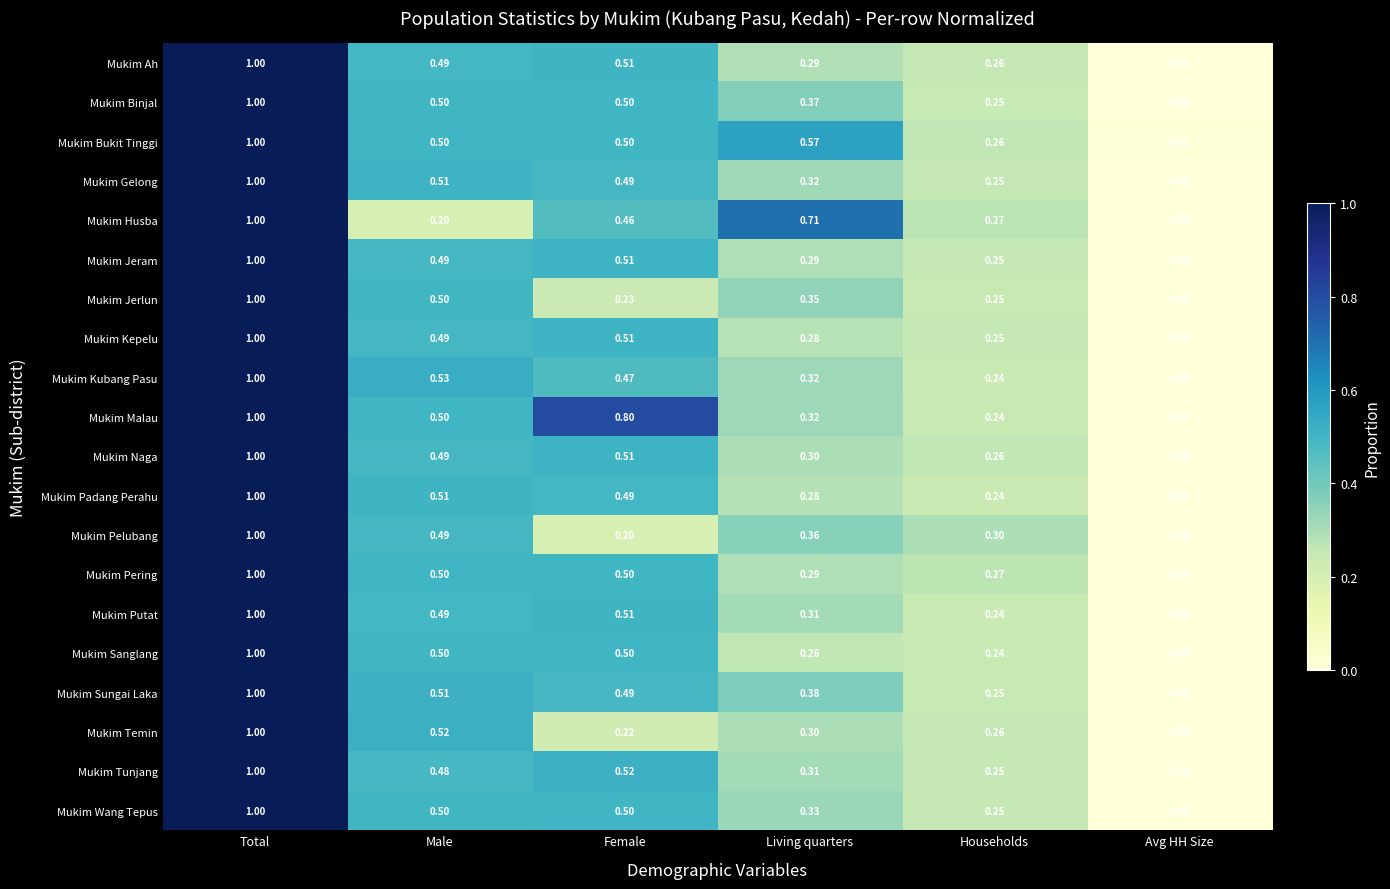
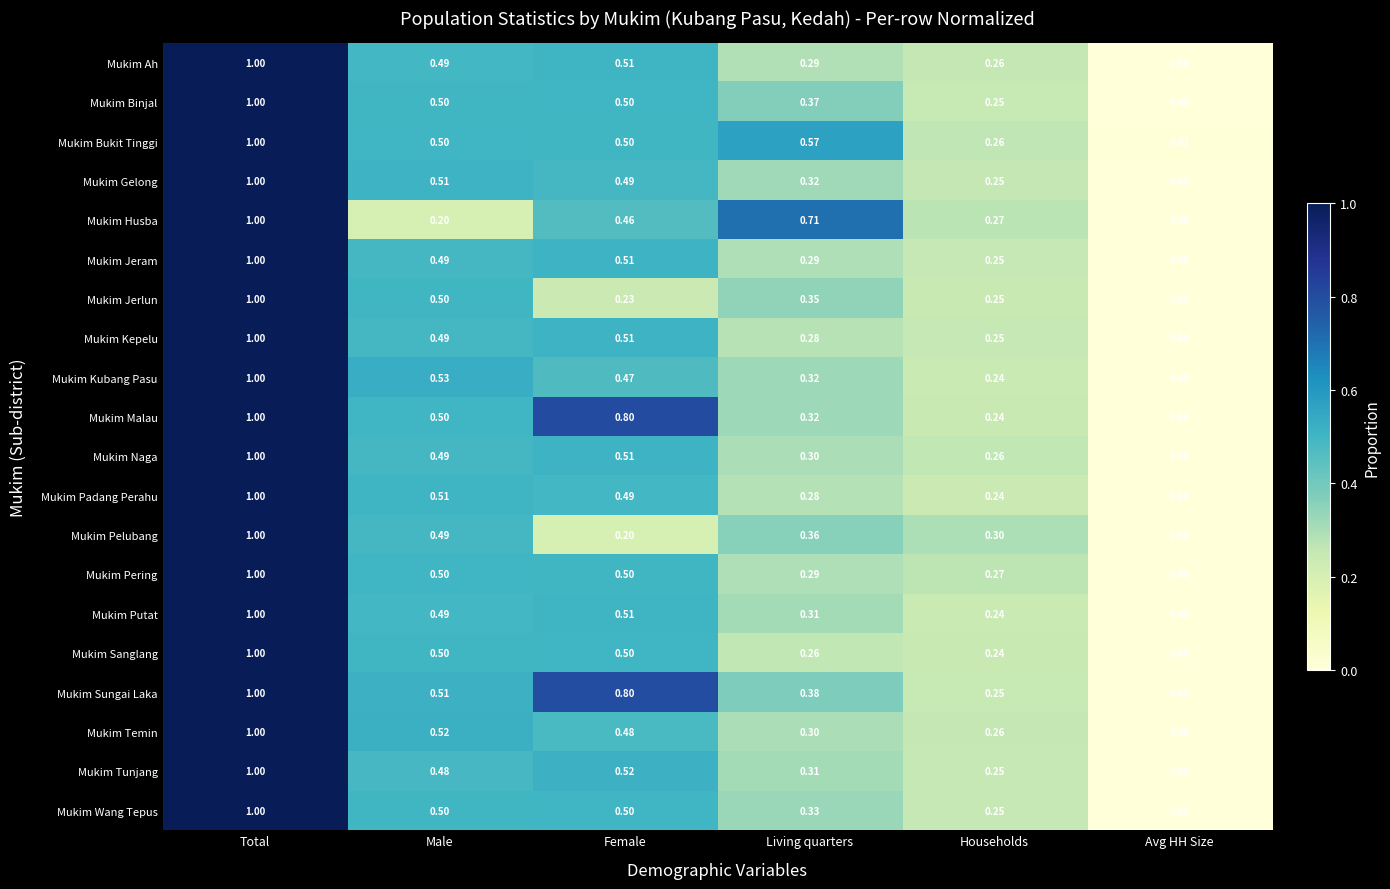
  {
    "Mukim Ah": {
      "Total": 1.00,
      "Male": 0.49,
      "Female": 0.51,
      "Living quarters": 0.29,
      "Households": 0.26
    },
    "Mukim Binjal": {
      "Total": 1.00,
      "Male": 0.50,
      "Female": 0.50,
      "Living quarters": 0.37,
      "Households": 0.25
    },
    "Mukim Bukit Tinggi": {
      "Total": 1.00,
      "Male": 0.50,
      "Female": 0.50,
      "Living quarters": 0.57,
      "Households": 0.26
    },
    "Mukim Gelong": {
      "Total": 1.00,
      "Male": 0.51,
      "Female": 0.49,
      "Living quarters": 0.32,
      "Households": 0.25
    },
    "Mukim Husba": {
      "Total": 1.00,
      "Male": 0.20,
      "Female": 0.46,
      "Living quarters": 0.71,
      "Households": 0.27
    },
    "Mukim Jeram": {
      "Total": 1.00,
      "Male": 0.49,
      "Female": 0.51,
      "Living quarters": 0.29,
      "Households": 0.25
    },
    "Mukim Jerlun": {
      "Total": 1.00,
      "Male": 0.50,
      "Female": 0.23,
      "Living quarters": 0.35,
      "Households": 0.25
    },
    "Mukim Kepelu": {
      "Total": 1.00,
      "Male": 0.49,
      "Female": 0.51,
      "Living quarters": 0.28,
      "Households": 0.25
    },
    "Mukim Kubang Pasu": {
      "Total": 1.00,
      "Male": 0.53,
      "Female": 0.47,
      "Living quarters": 0.32,
      "Households": 0.24
    },
    "Mukim Malau": {
      "Total": 1.00,
      "Male": 0.50,
      "Female": 0.80,
      "Living quarters": 0.32,
      "Households": 0.24
    },
    "Mukim Naga": {
      "Total": 1.00,
      "Male": 0.49,
      "Female": 0.51,
      "Living quarters": 0.30,
      "Households": 0.26
    },
    "Mukim Padang Perahu": {
      "Total": 1.00,
      "Male": 0.51,
      "Female": 0.49,
      "Living quarters": 0.28,
      "Households": 0.24
    },
    "Mukim Pelubang": {
      "Total": 1.00,
      "Male": 0.49,
      "Female": 0.20,
      "Living quarters": 0.36,
      "Households": 0.30
    },
    "Mukim Pering": {
      "Total": 1.00,
      "Male": 0.50,
      "Female": 0.50,
      "Living quarters": 0.29,
      "Households": 0.27
    },
    "Mukim Putat": {
      "Total": 1.00,
      "Male": 0.49,
      "Female": 0.51,
      "Living quarters": 0.31,
      "Households": 0.24
    },
    "Mukim Sanglang": {
      "Total": 1.00,
      "Male": 0.50,
      "Female": 0.50,
      "Living quarters": 0.26,
      "Households": 0.24
    },
    "Mukim Sungai Laka": {
      "Total": 1.00,
      "Male": 0.51,
-     "Female": 0.49,
+     "Female": 0.80,
      "Living quarters": 0.38,
      "Households": 0.25
    },
    "Mukim Temin": {
      "Total": 1.00,
      "Male": 0.52,
-     "Female": 0.22,
+     "Female": 0.48,
      "Living quarters": 0.30,
      "Households": 0.26
    },
    "Mukim Tunjang": {
      "Total": 1.00,
      "Male": 0.48,
      "Female": 0.52,
      "Living quarters": 0.31,
      "Households": 0.25
    },
    "Mukim Wang Tepus": {
      "Total": 1.00,
      "Male": 0.50,
      "Female": 0.50,
      "Living quarters": 0.33,
      "Households": 0.25
    }
  }
